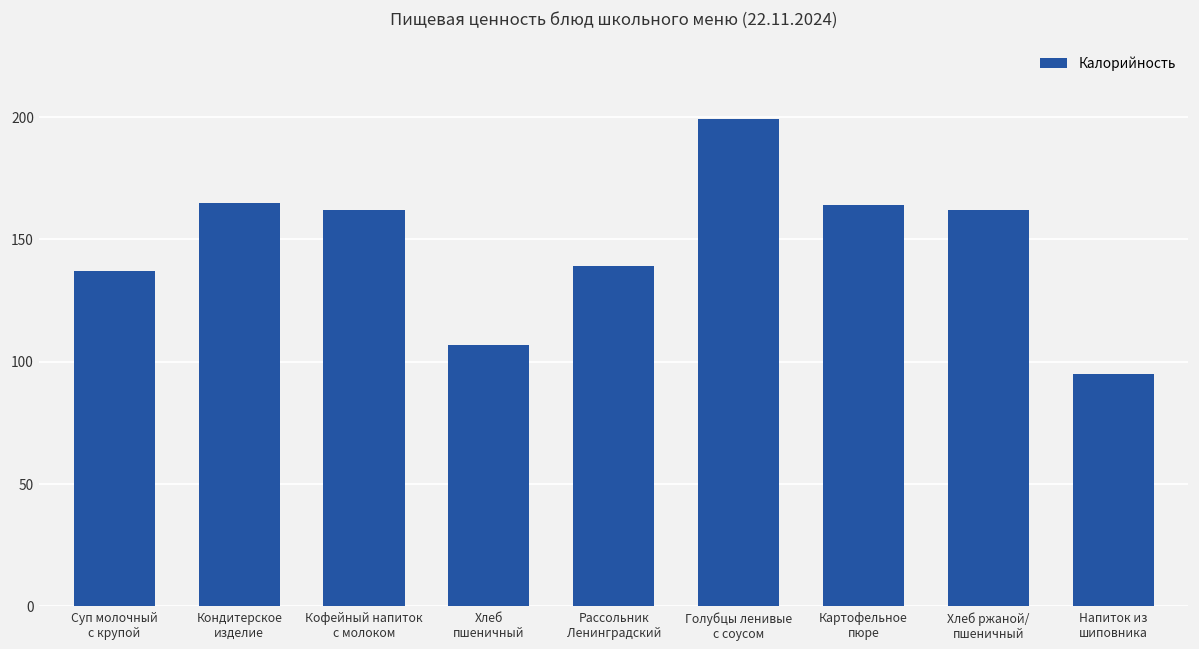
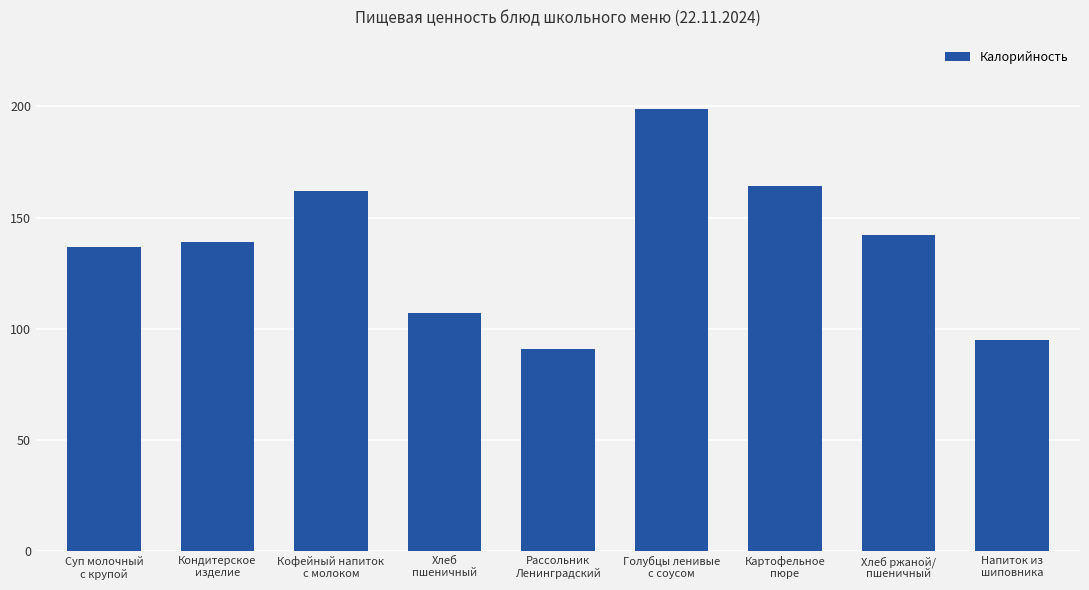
  {
    "Суп молочный с крупой": 137,
-   "Кондитерское изделие": 165,
+   "Кондитерское изделие": 139,
    "Кофейный напиток с молоком": 162,
    "Хлеб пшеничный": 107,
-   "Рассольник Ленинградский": 139,
+   "Рассольник Ленинградский": 91,
    "Голубцы ленивые с соусом": 199,
    "Картофельное пюре": 164,
-   "Хлеб ржаной/ пшеничный": 162,
+   "Хлеб ржаной/ пшеничный": 142,
    "Напиток из шиповника": 95
  }
